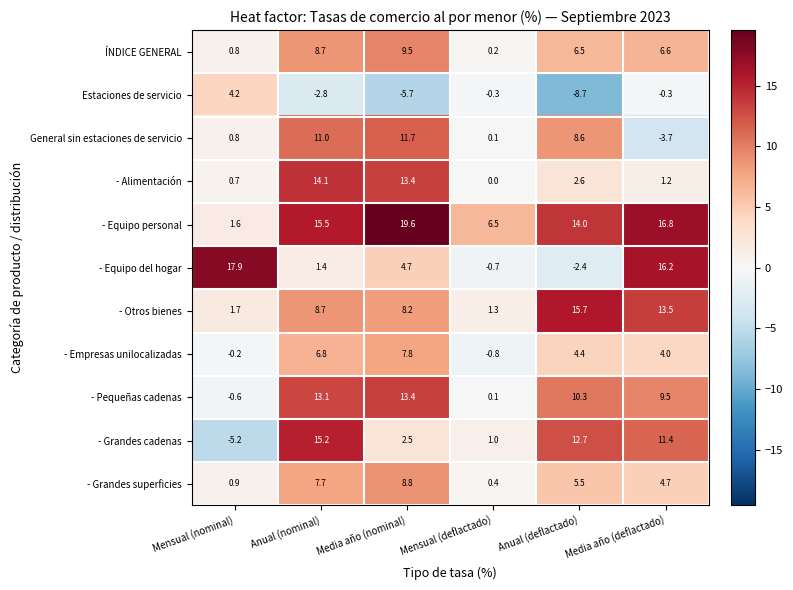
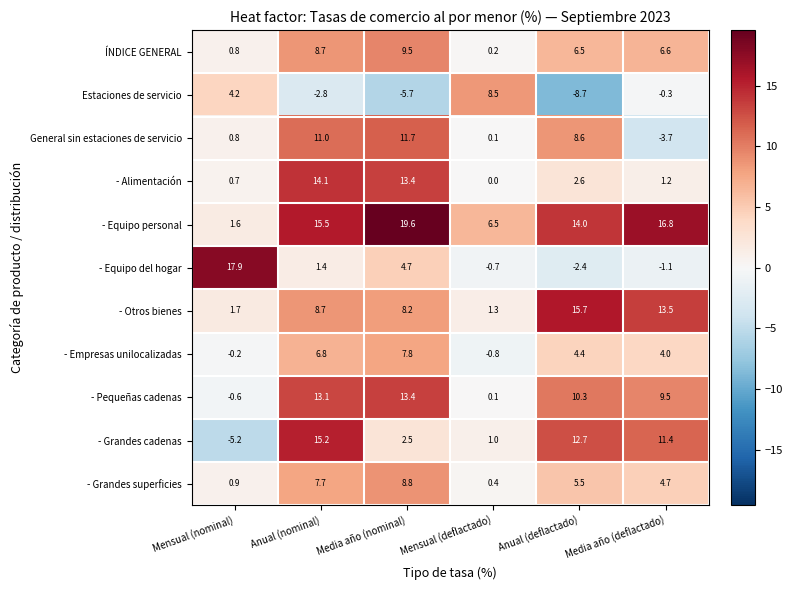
  {
    "ÍNDICE GENERAL": {
      "Mensual (nominal)": 0.8,
      "Anual (nominal)": 8.7,
      "Media año (nominal)": 9.5,
      "Mensual (deflactado)": 0.2,
      "Anual (deflactado)": 6.5,
      "Media año (deflactado)": 6.6
    },
    "Estaciones de servicio": {
      "Mensual (nominal)": 4.2,
      "Anual (nominal)": -2.8,
      "Media año (nominal)": -5.7,
-     "Mensual (deflactado)": -0.3,
+     "Mensual (deflactado)": 8.5,
      "Anual (deflactado)": -8.7,
      "Media año (deflactado)": -0.3
    },
    "General sin estaciones de servicio": {
      "Mensual (nominal)": 0.8,
      "Anual (nominal)": 11.0,
      "Media año (nominal)": 11.7,
      "Mensual (deflactado)": 0.1,
      "Anual (deflactado)": 8.6,
      "Media año (deflactado)": -3.7
    },
    "- Alimentación": {
      "Mensual (nominal)": 0.7,
      "Anual (nominal)": 14.1,
      "Media año (nominal)": 13.4,
      "Mensual (deflactado)": 0.0,
      "Anual (deflactado)": 2.6,
      "Media año (deflactado)": 1.2
    },
    "- Equipo personal": {
      "Mensual (nominal)": 1.6,
      "Anual (nominal)": 15.5,
      "Media año (nominal)": 19.6,
      "Mensual (deflactado)": 6.5,
      "Anual (deflactado)": 14.0,
      "Media año (deflactado)": 16.8
    },
    "- Equipo del hogar": {
      "Mensual (nominal)": 17.9,
      "Anual (nominal)": 1.4,
      "Media año (nominal)": 4.7,
      "Mensual (deflactado)": -0.7,
      "Anual (deflactado)": -2.4,
-     "Media año (deflactado)": 16.2
+     "Media año (deflactado)": -1.1
    },
    "- Otros bienes": {
      "Mensual (nominal)": 1.7,
      "Anual (nominal)": 8.7,
      "Media año (nominal)": 8.2,
      "Mensual (deflactado)": 1.3,
      "Anual (deflactado)": 15.7,
      "Media año (deflactado)": 13.5
    },
    "- Empresas unilocalizadas": {
      "Mensual (nominal)": -0.2,
      "Anual (nominal)": 6.8,
      "Media año (nominal)": 7.8,
      "Mensual (deflactado)": -0.8,
      "Anual (deflactado)": 4.4,
      "Media año (deflactado)": 4.0
    },
    "- Pequeñas cadenas": {
      "Mensual (nominal)": -0.6,
      "Anual (nominal)": 13.1,
      "Media año (nominal)": 13.4,
      "Mensual (deflactado)": 0.1,
      "Anual (deflactado)": 10.3,
      "Media año (deflactado)": 9.5
    },
    "- Grandes cadenas": {
      "Mensual (nominal)": -5.2,
      "Anual (nominal)": 15.2,
      "Media año (nominal)": 2.5,
      "Mensual (deflactado)": 1.0,
      "Anual (deflactado)": 12.7,
      "Media año (deflactado)": 11.4
    },
    "- Grandes superficies": {
      "Mensual (nominal)": 0.9,
      "Anual (nominal)": 7.7,
      "Media año (nominal)": 8.8,
      "Mensual (deflactado)": 0.4,
      "Anual (deflactado)": 5.5,
      "Media año (deflactado)": 4.7
    }
  }
